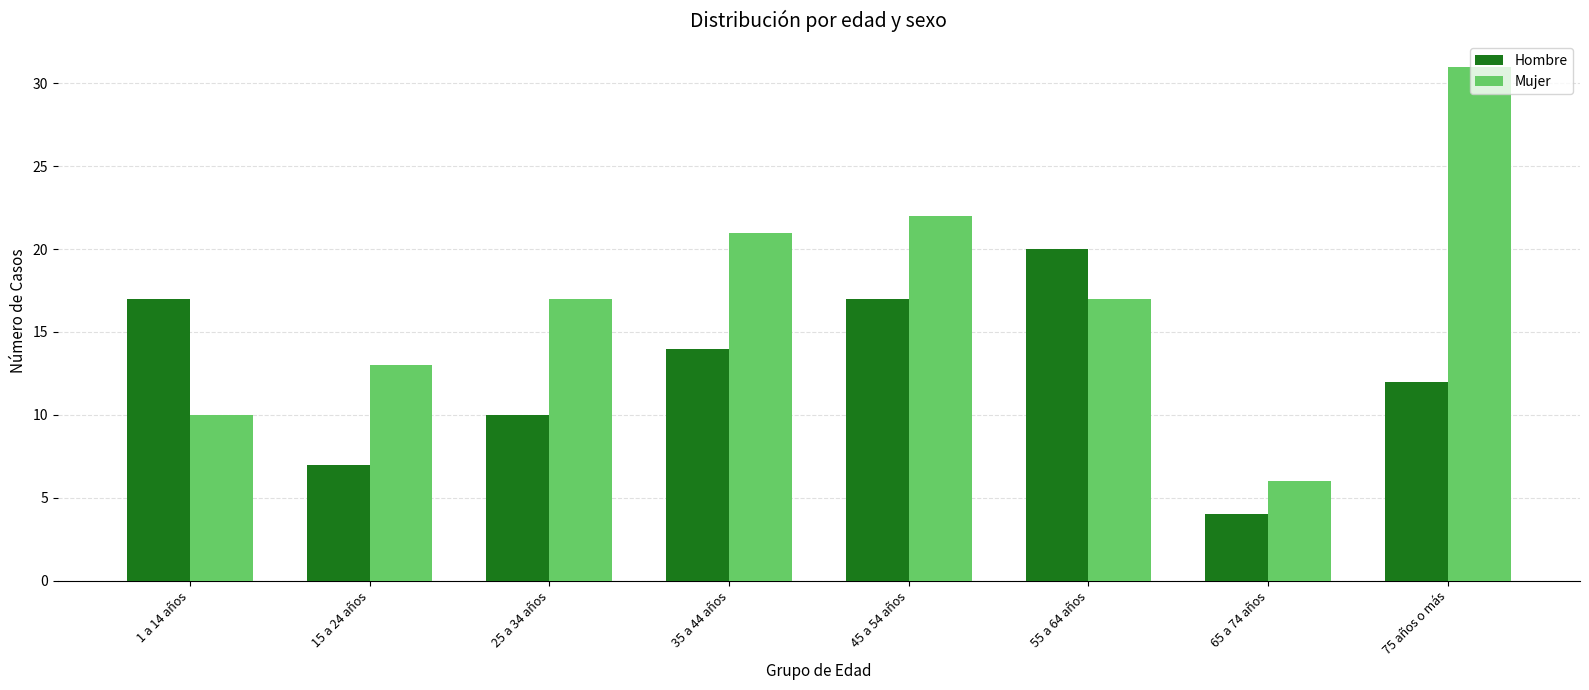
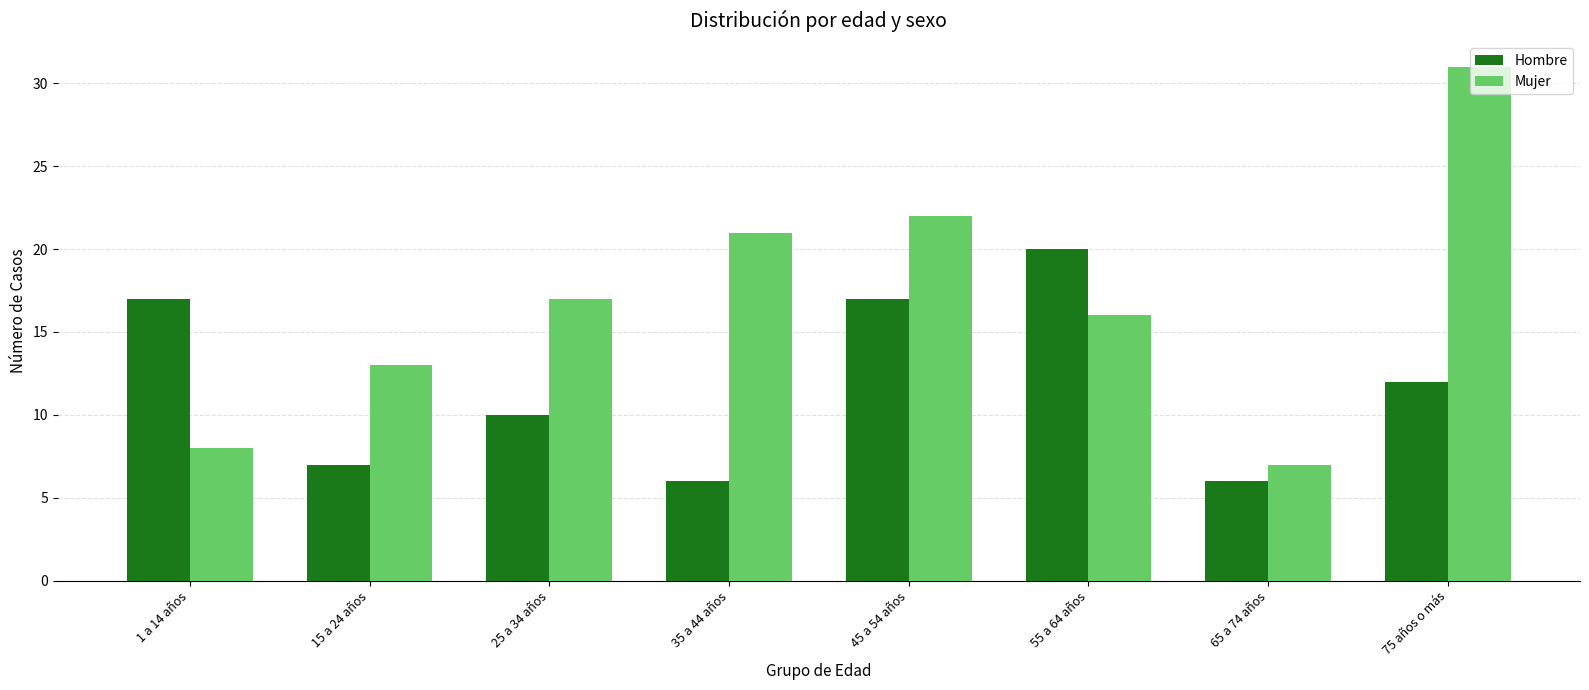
  {
    "Hombre": {
      "1 a 14 años": 17,
      "15 a 24 años": 7,
      "25 a 34 años": 10,
-     "35 a 44 años": 14,
+     "35 a 44 años": 6,
      "45 a 54 años": 17,
      "55 a 64 años": 20,
-     "65 a 74 años": 4,
+     "65 a 74 años": 6,
      "75 años o más": 12
    },
    "Mujer": {
-     "1 a 14 años": 10,
+     "1 a 14 años": 8,
      "15 a 24 años": 13,
      "25 a 34 años": 17,
      "35 a 44 años": 21,
      "45 a 54 años": 22,
-     "55 a 64 años": 17,
-     "65 a 74 años": 6
+     "55 a 64 años": 16,
+     "65 a 74 años": 7
    }
  }
